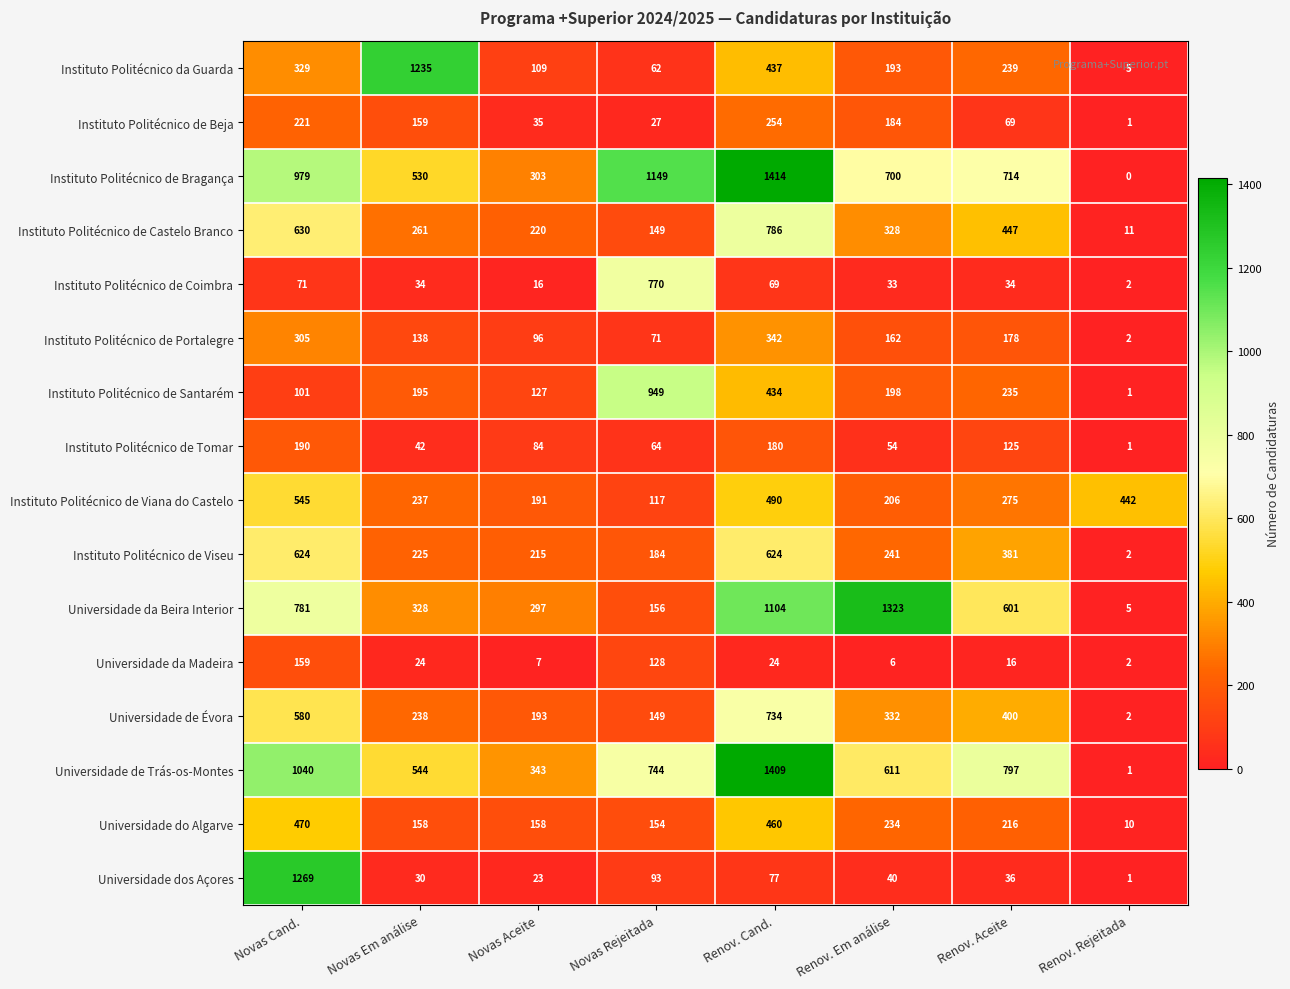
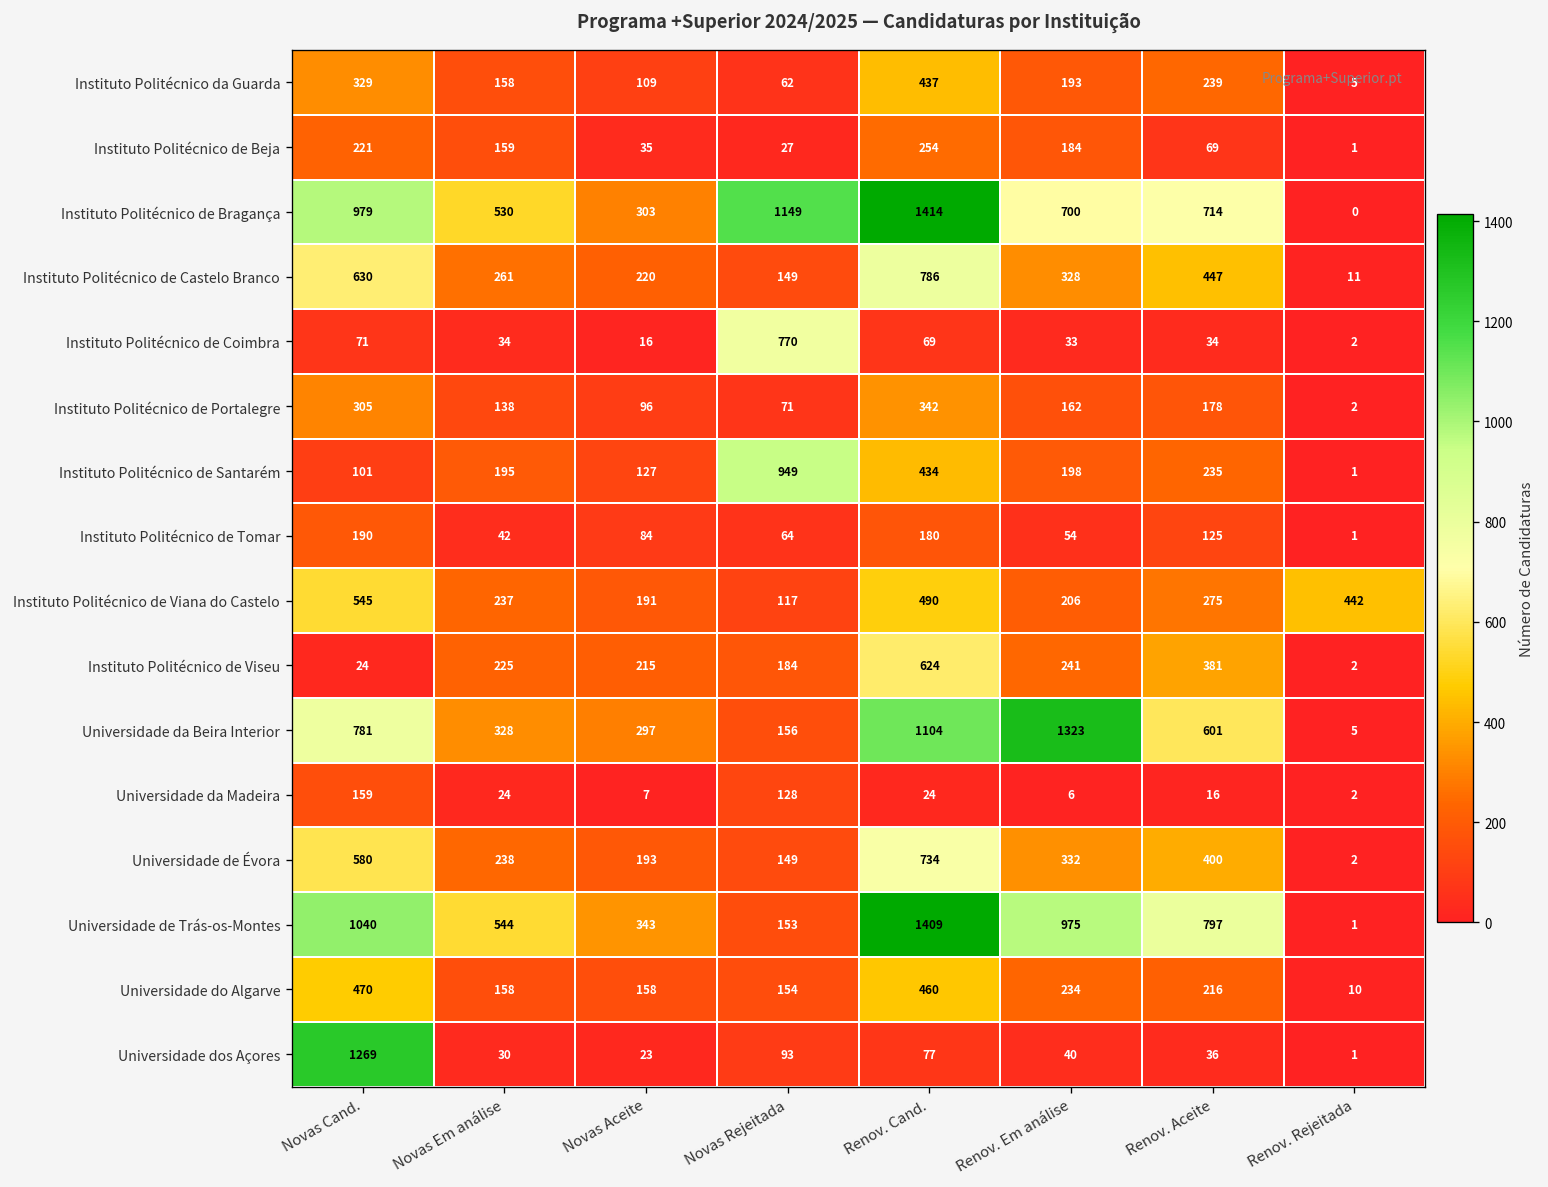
  {
    "Instituto Politécnico da Guarda": {
      "Novas Cand.": 329,
-     "Novas Em análise": 1235,
+     "Novas Em análise": 158,
      "Novas Aceite": 109,
      "Novas Rejeitada": 62,
      "Renov. Cand.": 437,
      "Renov. Em análise": 193,
      "Renov. Aceite": 239
    },
    "Instituto Politécnico de Beja": {
      "Novas Cand.": 221,
      "Novas Em análise": 159,
      "Novas Aceite": 35,
      "Novas Rejeitada": 27,
      "Renov. Cand.": 254,
      "Renov. Em análise": 184,
      "Renov. Aceite": 69,
      "Renov. Rejeitada": 1
    },
    "Instituto Politécnico de Bragança": {
      "Novas Cand.": 979,
      "Novas Em análise": 530,
      "Novas Aceite": 303,
      "Novas Rejeitada": 1149,
      "Renov. Cand.": 1414,
      "Renov. Em análise": 700,
      "Renov. Aceite": 714,
      "Renov. Rejeitada": 0
    },
    "Instituto Politécnico de Castelo Branco": {
      "Novas Cand.": 630,
      "Novas Em análise": 261,
      "Novas Aceite": 220,
      "Novas Rejeitada": 149,
      "Renov. Cand.": 786,
      "Renov. Em análise": 328,
      "Renov. Aceite": 447,
      "Renov. Rejeitada": 11
    },
    "Instituto Politécnico de Coimbra": {
      "Novas Cand.": 71,
      "Novas Em análise": 34,
      "Novas Aceite": 16,
      "Novas Rejeitada": 770,
      "Renov. Cand.": 69,
      "Renov. Em análise": 33,
      "Renov. Aceite": 34,
      "Renov. Rejeitada": 2
    },
    "Instituto Politécnico de Portalegre": {
      "Novas Cand.": 305,
      "Novas Em análise": 138,
      "Novas Aceite": 96,
      "Novas Rejeitada": 71,
      "Renov. Cand.": 342,
      "Renov. Em análise": 162,
      "Renov. Aceite": 178,
      "Renov. Rejeitada": 2
    },
    "Instituto Politécnico de Santarém": {
      "Novas Cand.": 101,
      "Novas Em análise": 195,
      "Novas Aceite": 127,
      "Novas Rejeitada": 949,
      "Renov. Cand.": 434,
      "Renov. Em análise": 198,
      "Renov. Aceite": 235,
      "Renov. Rejeitada": 1
    },
    "Instituto Politécnico de Tomar": {
      "Novas Cand.": 190,
      "Novas Em análise": 42,
      "Novas Aceite": 84,
      "Novas Rejeitada": 64,
      "Renov. Cand.": 180,
      "Renov. Em análise": 54,
      "Renov. Aceite": 125,
      "Renov. Rejeitada": 1
    },
    "Instituto Politécnico de Viana do Castelo": {
      "Novas Cand.": 545,
      "Novas Em análise": 237,
      "Novas Aceite": 191,
      "Novas Rejeitada": 117,
      "Renov. Cand.": 490,
      "Renov. Em análise": 206,
      "Renov. Aceite": 275,
      "Renov. Rejeitada": 442
    },
    "Instituto Politécnico de Viseu": {
-     "Novas Cand.": 624,
+     "Novas Cand.": 24,
      "Novas Em análise": 225,
      "Novas Aceite": 215,
      "Novas Rejeitada": 184,
      "Renov. Cand.": 624,
      "Renov. Em análise": 241,
      "Renov. Aceite": 381,
      "Renov. Rejeitada": 2
    },
    "Universidade da Beira Interior": {
      "Novas Cand.": 781,
      "Novas Em análise": 328,
      "Novas Aceite": 297,
      "Novas Rejeitada": 156,
      "Renov. Cand.": 1104,
      "Renov. Em análise": 1323,
      "Renov. Aceite": 601,
      "Renov. Rejeitada": 5
    },
    "Universidade da Madeira": {
      "Novas Cand.": 159,
      "Novas Em análise": 24,
      "Novas Aceite": 7,
      "Novas Rejeitada": 128,
      "Renov. Cand.": 24,
      "Renov. Em análise": 6,
      "Renov. Aceite": 16,
      "Renov. Rejeitada": 2
    },
    "Universidade de Évora": {
      "Novas Cand.": 580,
      "Novas Em análise": 238,
      "Novas Aceite": 193,
      "Novas Rejeitada": 149,
      "Renov. Cand.": 734,
      "Renov. Em análise": 332,
      "Renov. Aceite": 400,
      "Renov. Rejeitada": 2
    },
    "Universidade de Trás-os-Montes": {
      "Novas Cand.": 1040,
      "Novas Em análise": 544,
      "Novas Aceite": 343,
-     "Novas Rejeitada": 744,
+     "Novas Rejeitada": 153,
      "Renov. Cand.": 1409,
-     "Renov. Em análise": 611,
+     "Renov. Em análise": 975,
      "Renov. Aceite": 797,
      "Renov. Rejeitada": 1
    },
    "Universidade do Algarve": {
      "Novas Cand.": 470,
      "Novas Em análise": 158,
      "Novas Aceite": 158,
      "Novas Rejeitada": 154,
      "Renov. Cand.": 460,
      "Renov. Em análise": 234,
      "Renov. Aceite": 216,
      "Renov. Rejeitada": 10
    },
    "Universidade dos Açores": {
      "Novas Cand.": 1269,
      "Novas Em análise": 30,
      "Novas Aceite": 23,
      "Novas Rejeitada": 93,
      "Renov. Cand.": 77,
      "Renov. Em análise": 40,
      "Renov. Aceite": 36,
      "Renov. Rejeitada": 1
    }
  }
